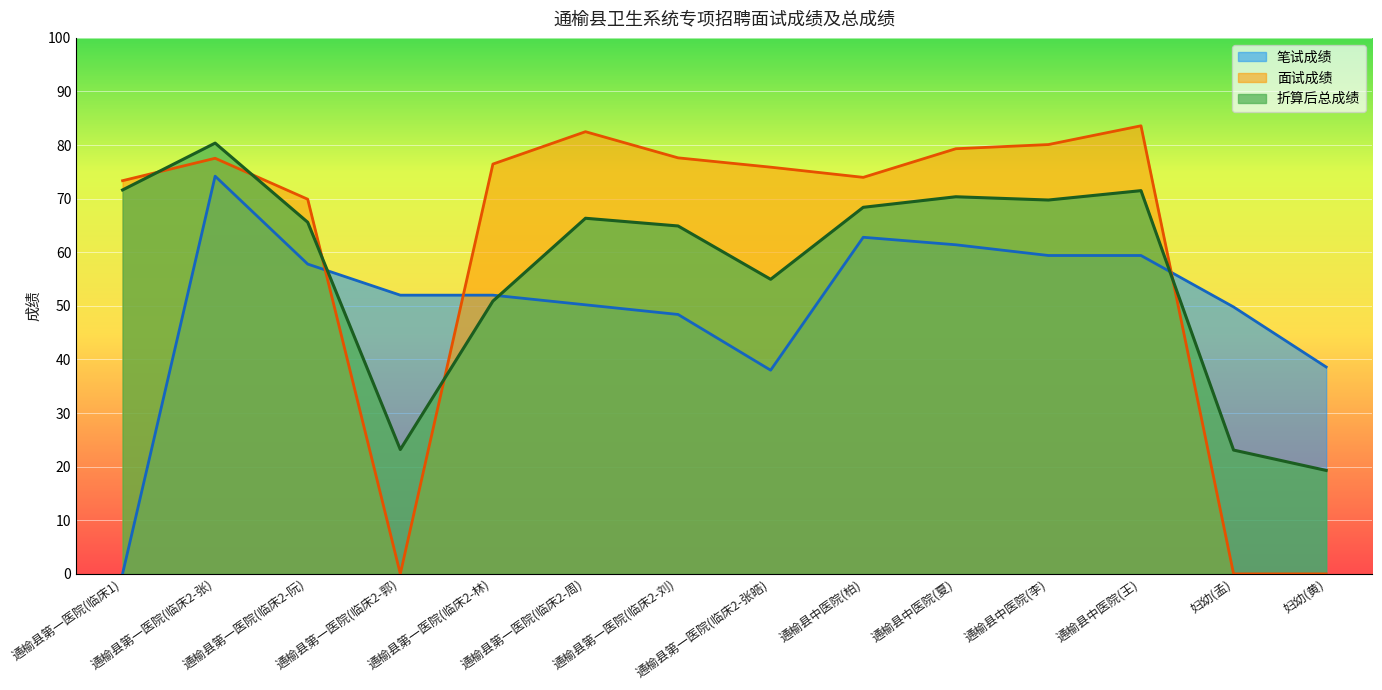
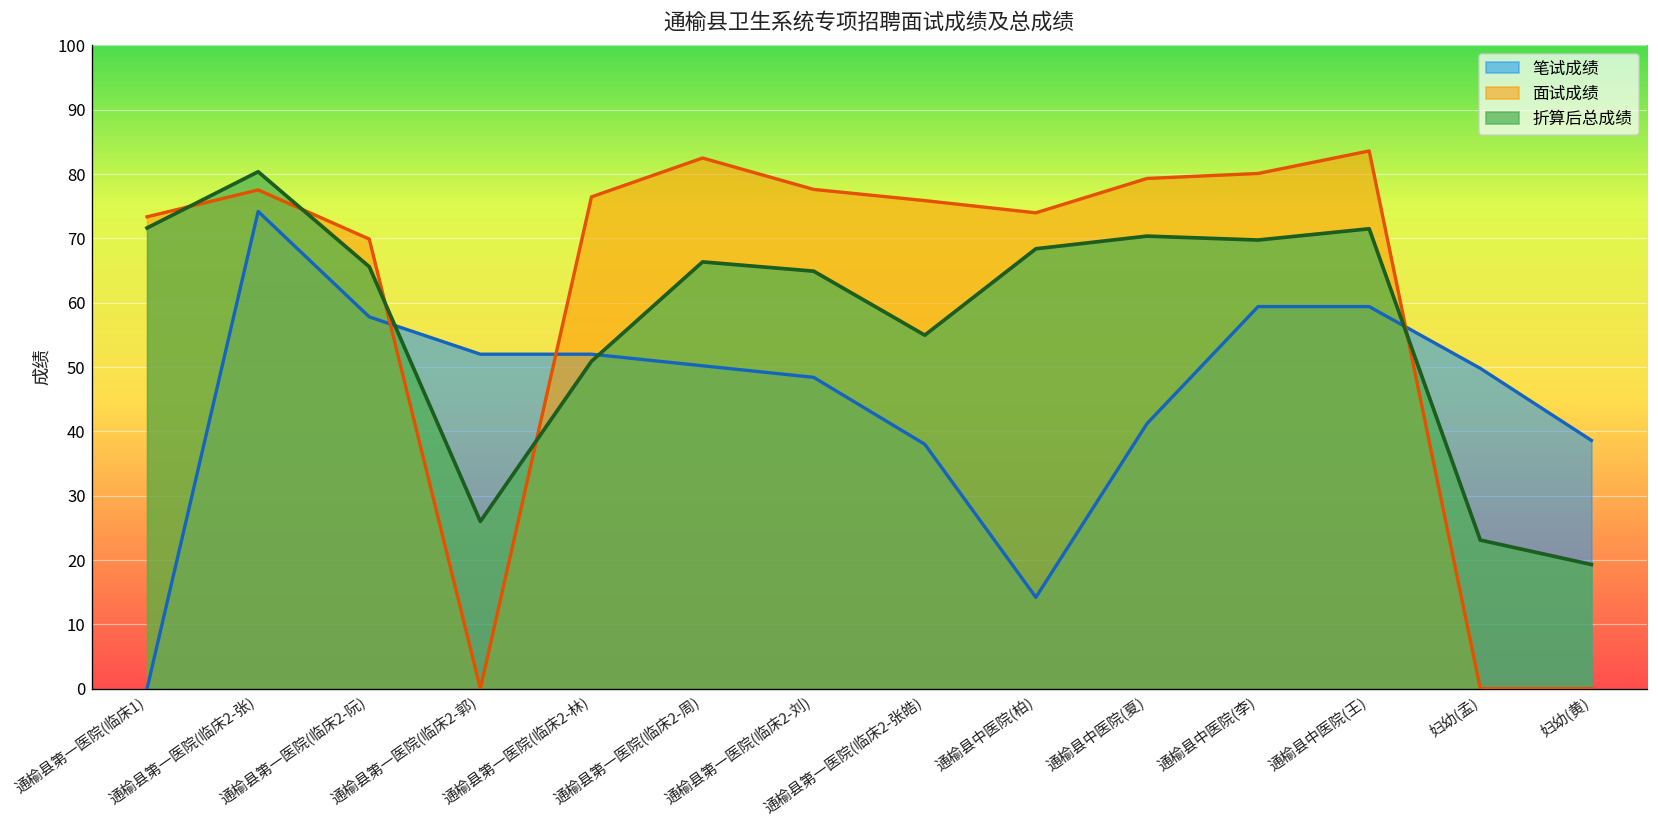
  {
    "笔试成绩": {
      "通榆县第一医院(临床1)": 0,
      "通榆县第一医院(临床2-张)": 74,
      "通榆县第一医院(临床2-阮)": 58,
      "通榆县第一医院(临床2-郭)": 52,
      "通榆县第一医院(临床2-林)": 52,
      "通榆县第一医院(临床2-周)": 50,
      "通榆县第一医院(临床2-刘)": 48,
      "通榆县第一医院(临床2-张皓)": 38,
-     "通榆县中医院(柏)": 63,
-     "通榆县中医院(夏)": 61,
+     "通榆县中医院(柏)": 14,
+     "通榆县中医院(夏)": 41,
      "通榆县中医院(李)": 59,
      "通榆县中医院(王)": 59,
      "妇幼(孟)": 50,
      "妇幼(黄)": 39
    },
    "面试成绩": {
      "通榆县第一医院(临床1)": 73,
      "通榆县第一医院(临床2-张)": 78,
      "通榆县第一医院(临床2-阮)": 70,
      "通榆县第一医院(临床2-郭)": 0,
      "通榆县第一医院(临床2-林)": 76,
      "通榆县第一医院(临床2-周)": 83,
      "通榆县第一医院(临床2-刘)": 78,
      "通榆县第一医院(临床2-张皓)": 76,
      "通榆县中医院(柏)": 74,
      "通榆县中医院(夏)": 79,
      "通榆县中医院(李)": 80,
      "通榆县中医院(王)": 84,
      "妇幼(孟)": 0,
      "妇幼(黄)": 0
    },
    "折算后总成绩": {
      "通榆县第一医院(临床1)": 72,
      "通榆县第一医院(临床2-张)": 80,
      "通榆县第一医院(临床2-阮)": 66,
-     "通榆县第一医院(临床2-郭)": 23,
+     "通榆县第一医院(临床2-郭)": 26,
      "通榆县第一医院(临床2-林)": 51,
      "通榆县第一医院(临床2-周)": 66,
      "通榆县第一医院(临床2-刘)": 65,
      "通榆县第一医院(临床2-张皓)": 55,
      "通榆县中医院(柏)": 68,
      "通榆县中医院(夏)": 70,
      "通榆县中医院(李)": 70,
      "通榆县中医院(王)": 72,
      "妇幼(孟)": 23,
      "妇幼(黄)": 19
    }
  }
